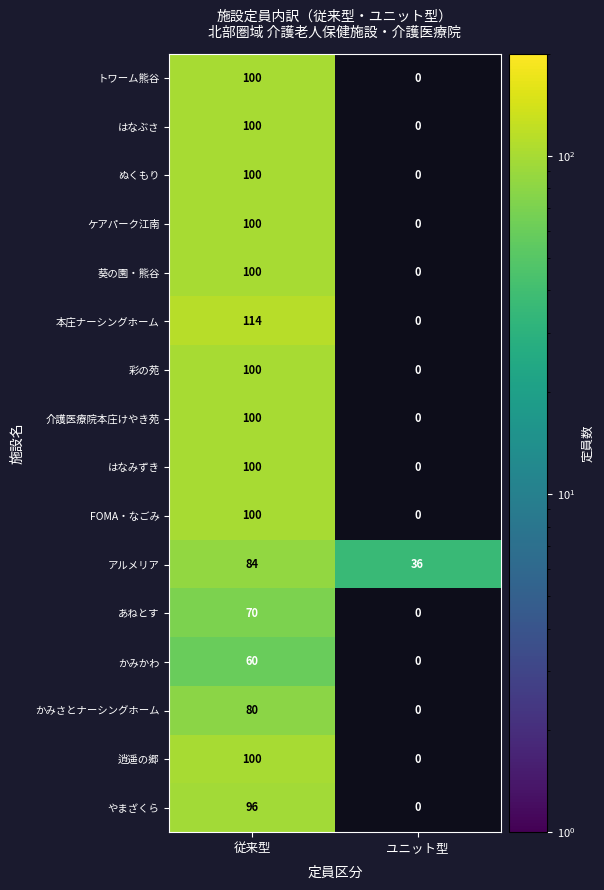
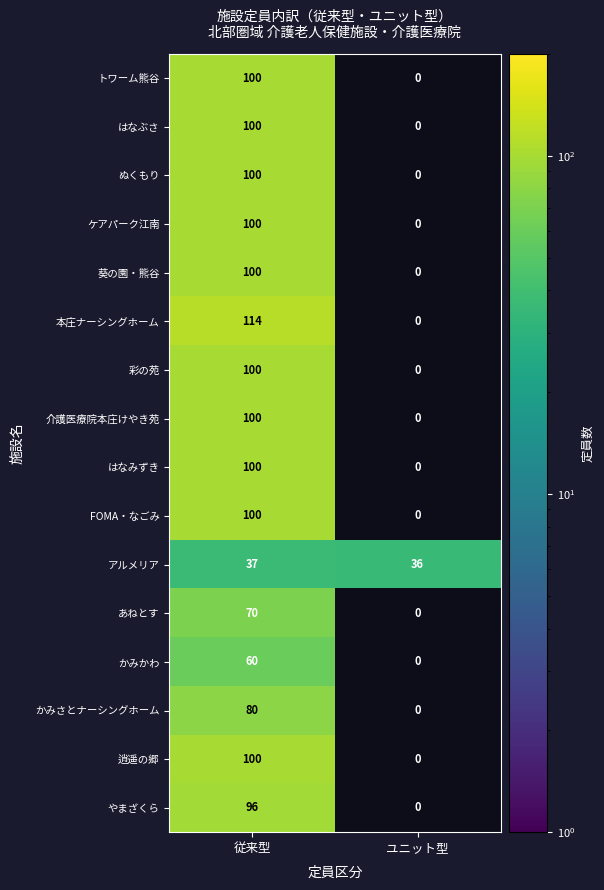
  {
    "トワーム熊谷": {
      "従来型": 100
    },
    "はなぶさ": {
      "従来型": 100
    },
    "ぬくもり": {
      "従来型": 100
    },
    "ケアパーク江南": {
      "従来型": 100
    },
    "葵の園・熊谷": {
      "従来型": 100
    },
    "本庄ナーシングホーム": {
      "従来型": 114
    },
    "彩の苑": {
      "従来型": 100
    },
    "介護医療院本庄けやき苑": {
      "従来型": 100
    },
    "はなみずき": {
      "従来型": 100
    },
    "FOMA・なごみ": {
      "従来型": 100
    },
    "アルメリア": {
-     "従来型": 84,
+     "従来型": 37,
      "ユニット型": 36
    },
    "あねとす": {
      "従来型": 70
    },
    "かみかわ": {
      "従来型": 60
    },
    "かみさとナーシングホーム": {
      "従来型": 80
    },
    "逍遥の郷": {
      "従来型": 100
    },
    "やまざくら": {
      "従来型": 96
    }
  }
